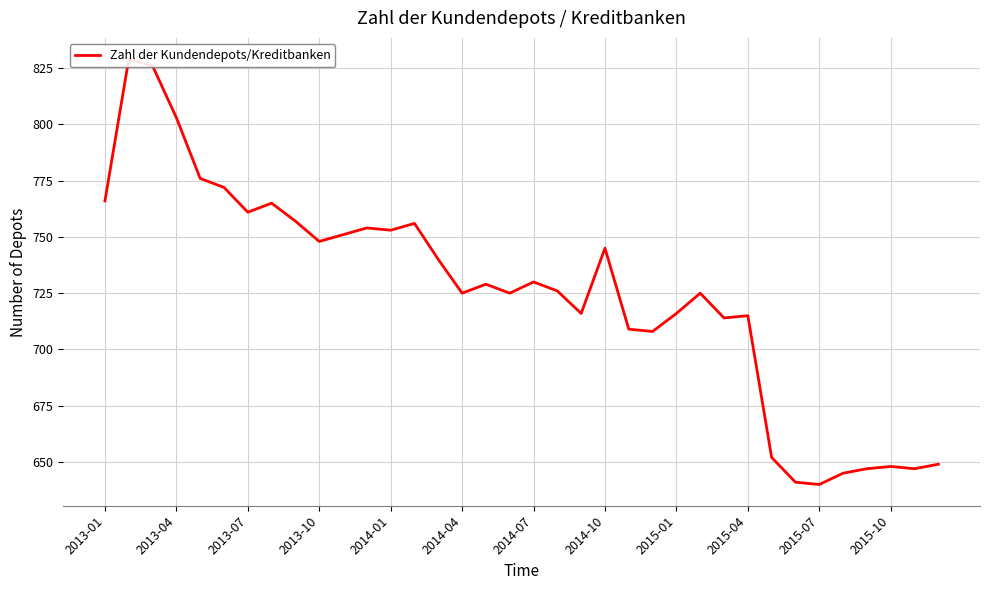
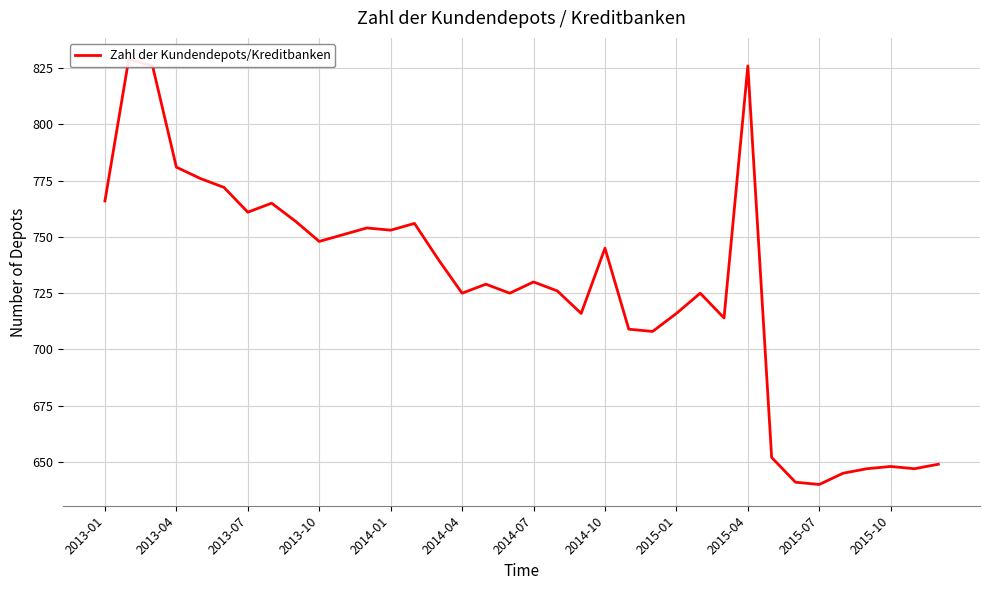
  {
    "2013-01": 766,
-   "2013-04": 803,
+   "2013-04": 781,
    "2013-07": 761,
    "2013-10": 748,
    "2014-01": 753,
    "2014-04": 725,
    "2014-07": 730,
    "2014-10": 745,
    "2015-01": 716,
-   "2015-04": 715,
+   "2015-04": 826,
    "2015-07": 640,
    "2015-10": 648
  }
